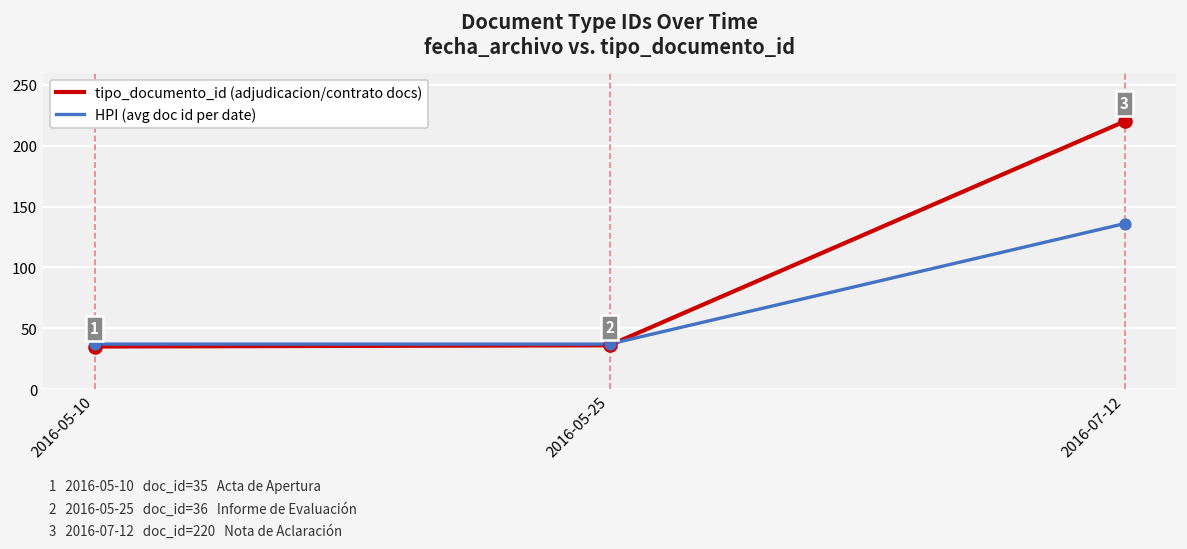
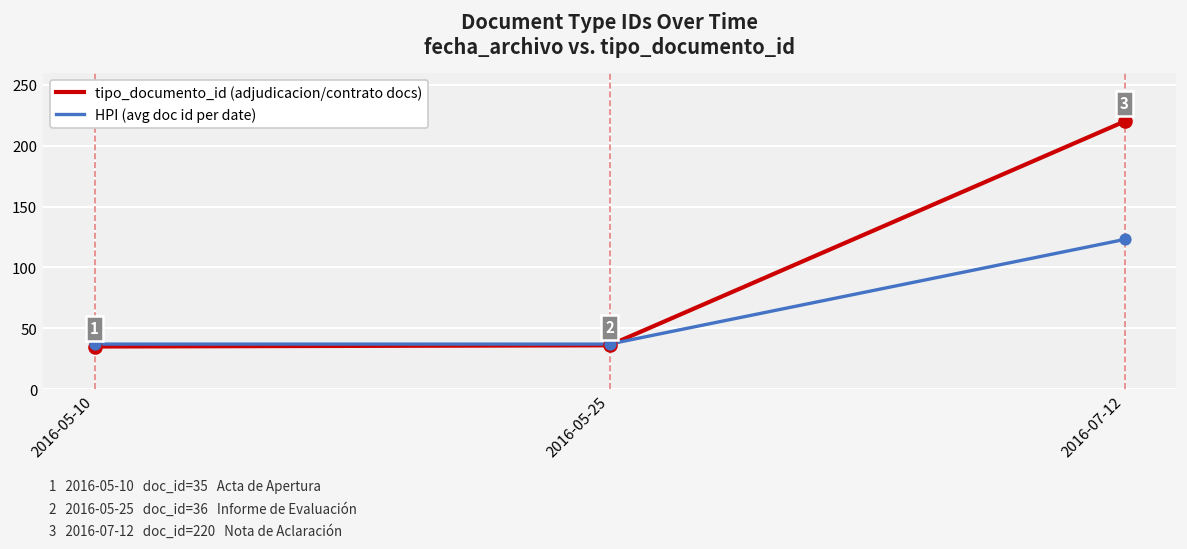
  {
    "HPI (avg doc id per date)": {
-     "2016-07-12": 136
+     "2016-07-12": 123
    }
  }
